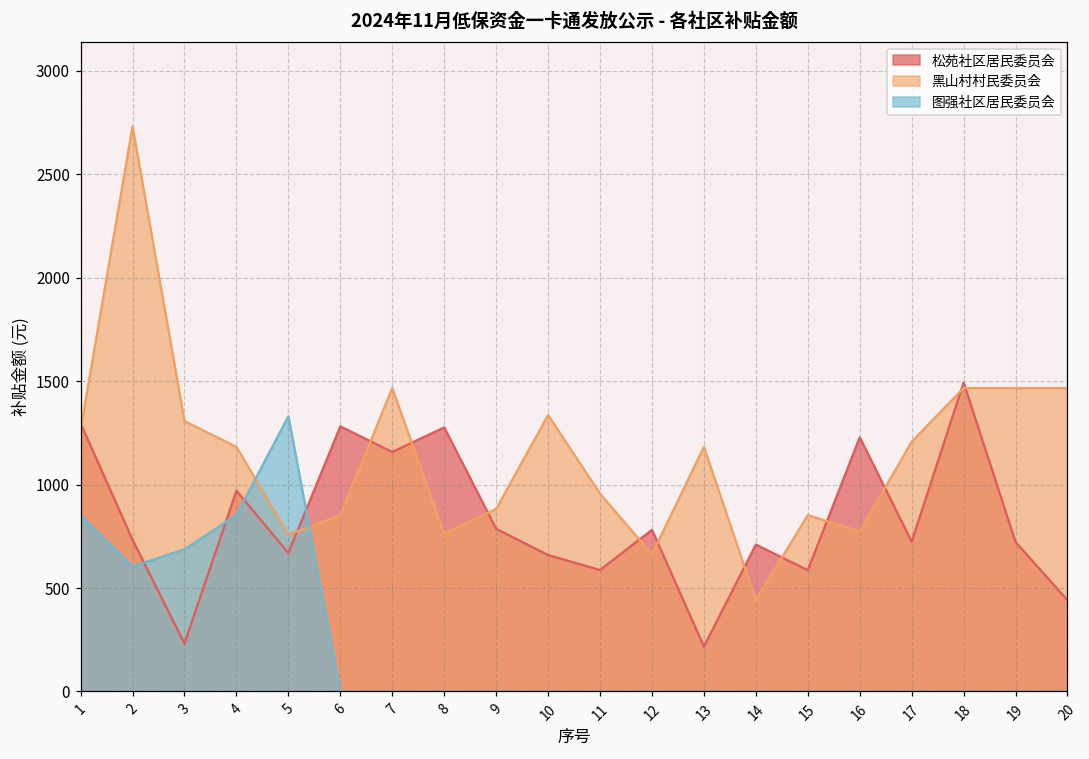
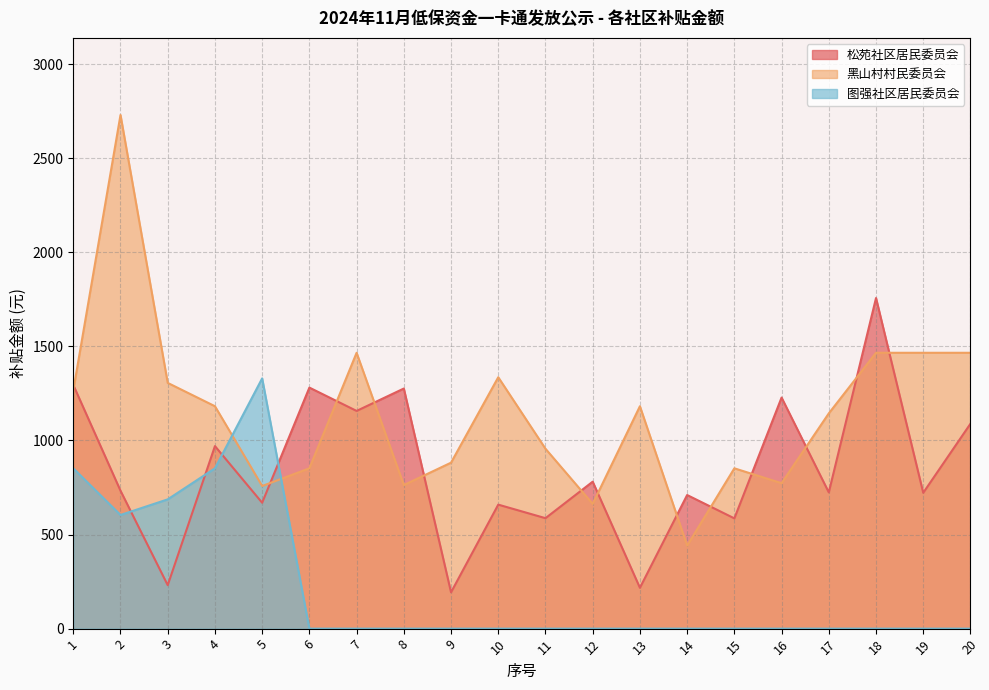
  {
    "松苑社区居民委员会": {
      "1": 1300,
      "2": 730,
      "3": 230,
      "4": 970,
      "5": 670,
      "6": 1280,
      "7": 1160,
      "8": 1280,
-     "9": 790,
+     "9": 190,
      "10": 660,
      "11": 590,
      "12": 780,
      "13": 220,
      "14": 710,
      "15": 590,
      "16": 1230,
      "17": 720,
-     "18": 1490,
+     "18": 1760,
      "19": 720,
-     "20": 440
+     "20": 1090
    },
    "黑山村村民委员会": {
      "1": 1270,
      "2": 2730,
      "3": 1310,
      "4": 1180,
      "5": 760,
      "6": 850,
      "7": 1470,
      "8": 760,
      "9": 880,
      "10": 1340,
      "11": 960,
      "12": 660,
      "13": 1180,
      "14": 440,
      "15": 850,
      "16": 770,
-     "17": 1210,
+     "17": 1140,
      "18": 1470,
      "19": 1470,
      "20": 1470
    },
    "图强社区居民委员会": {
      "1": 850,
      "2": 600,
      "3": 690,
      "4": 850,
      "5": 1330,
      "6": 0,
      "7": 0,
      "8": 0,
      "9": 0,
      "10": 0,
      "11": 0,
      "12": 0,
      "13": 0,
      "14": 0,
      "15": 0,
      "16": 0,
      "17": 0,
      "18": 0,
      "19": 0,
      "20": 0
    }
  }
